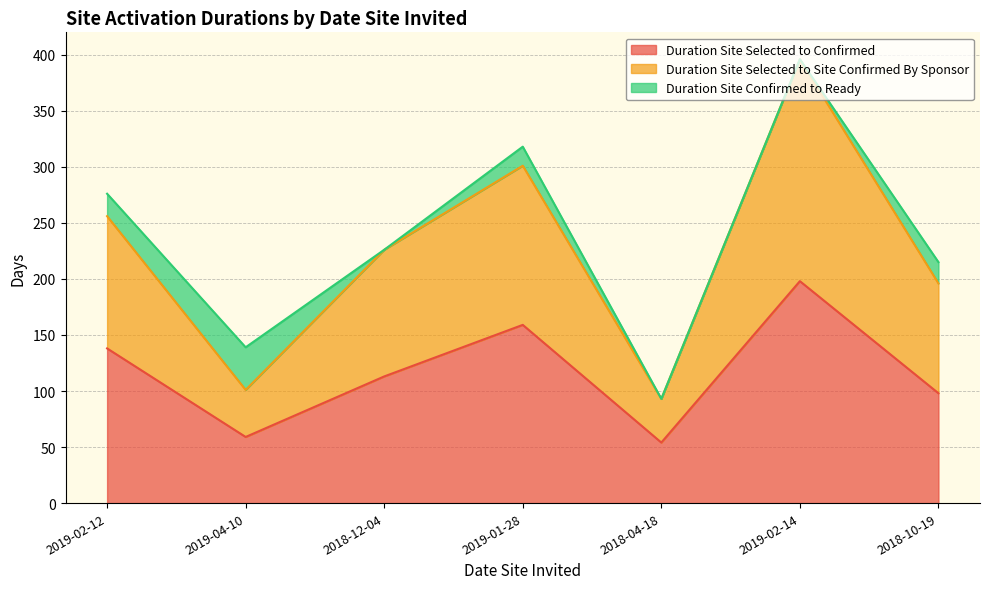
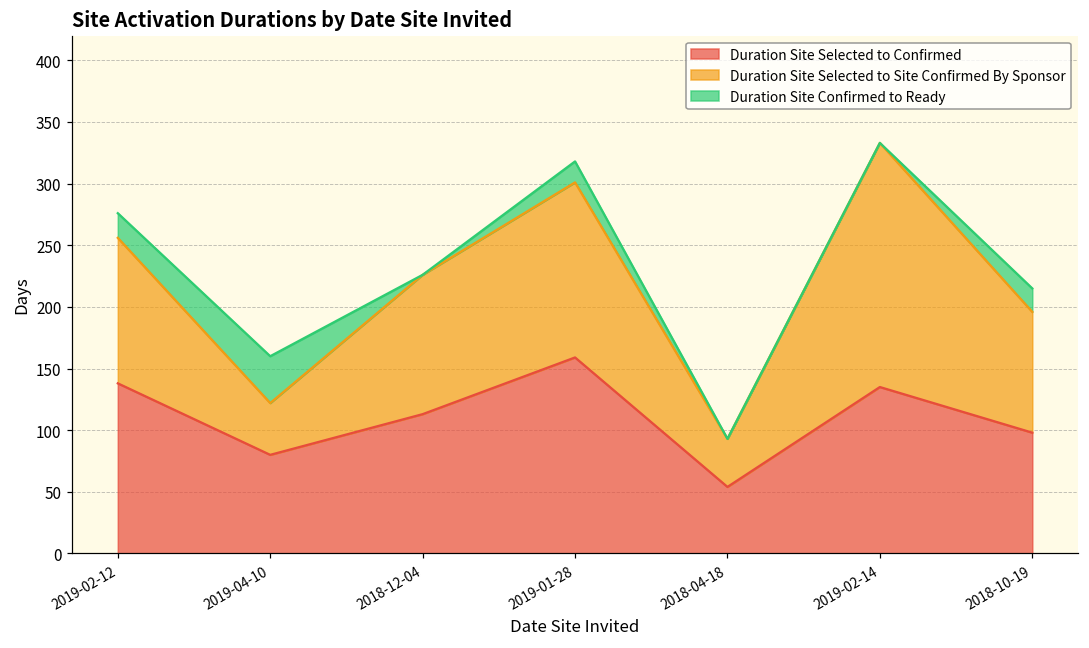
  {
    "Duration Site Selected to Confirmed": {
      "2019-02-12": 138,
-     "2019-04-10": 59,
+     "2019-04-10": 80,
      "2018-12-04": 113,
      "2019-01-28": 159,
      "2018-04-18": 54,
-     "2019-02-14": 198,
+     "2019-02-14": 135,
      "2018-10-19": 98
    },
    "Duration Site Selected to Site Confirmed By Sponsor": {
      "2019-02-12": 118,
      "2019-04-10": 42,
      "2019-01-28": 142,
      "2018-10-19": 98
    },
    "Duration Site Confirmed to Ready": {
      "2019-02-12": 20,
      "2019-04-10": 38,
      "2019-01-28": 17,
      "2018-10-19": 19
    }
  }
